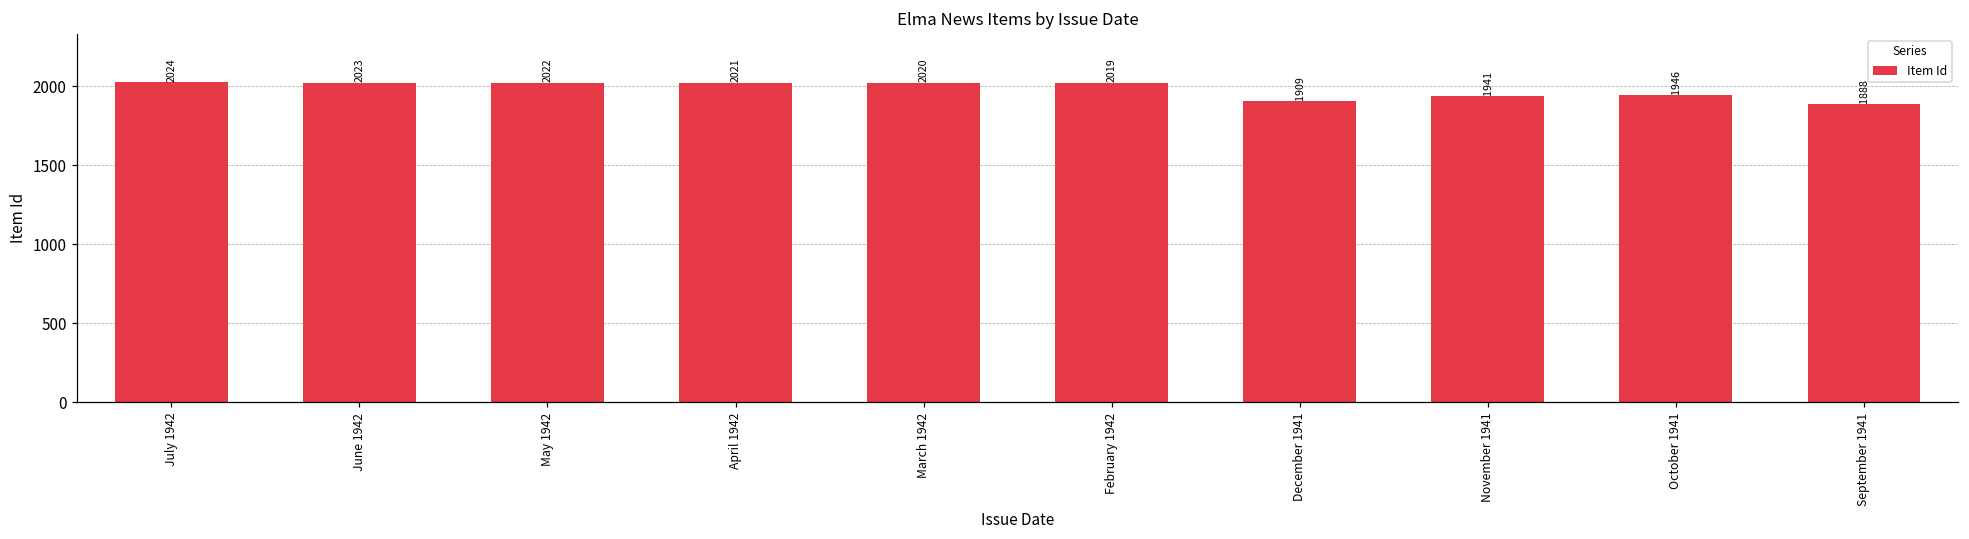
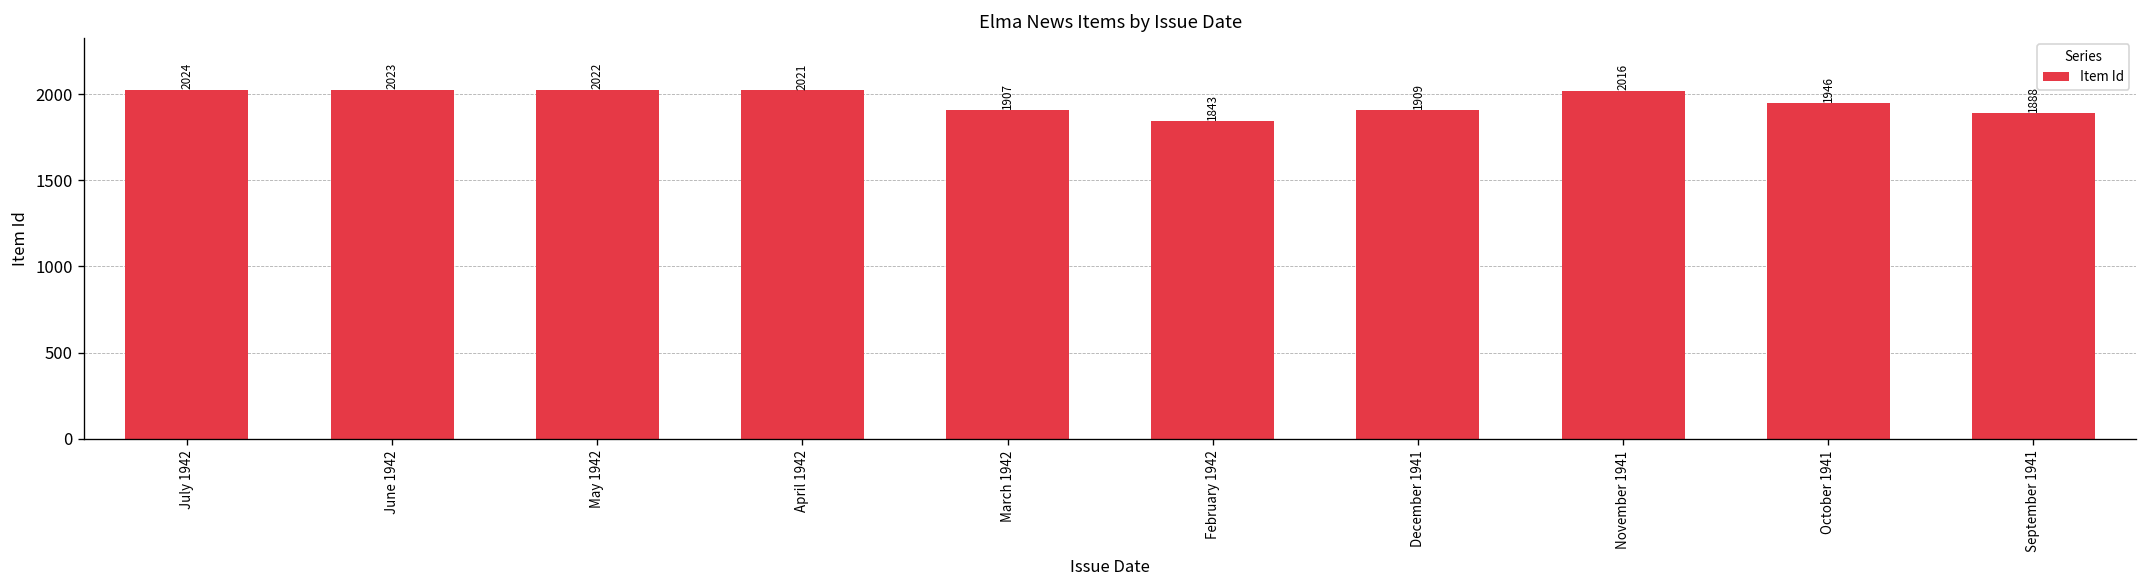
  {
    "July 1942": 2024,
    "June 1942": 2023,
    "May 1942": 2022,
    "April 1942": 2021,
-   "March 1942": 2020,
-   "February 1942": 2019,
+   "March 1942": 1907,
+   "February 1942": 1843,
    "December 1941": 1909,
-   "November 1941": 1941,
+   "November 1941": 2016,
    "October 1941": 1946,
    "September 1941": 1888
  }
